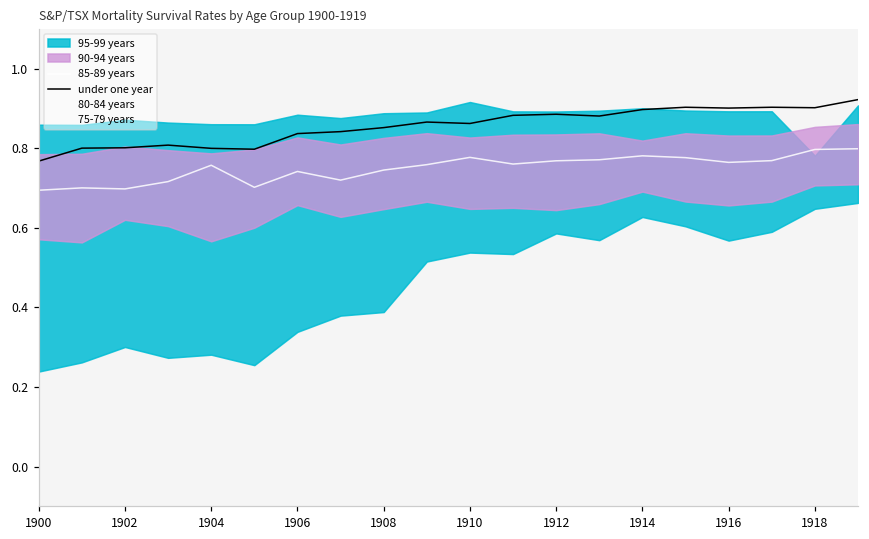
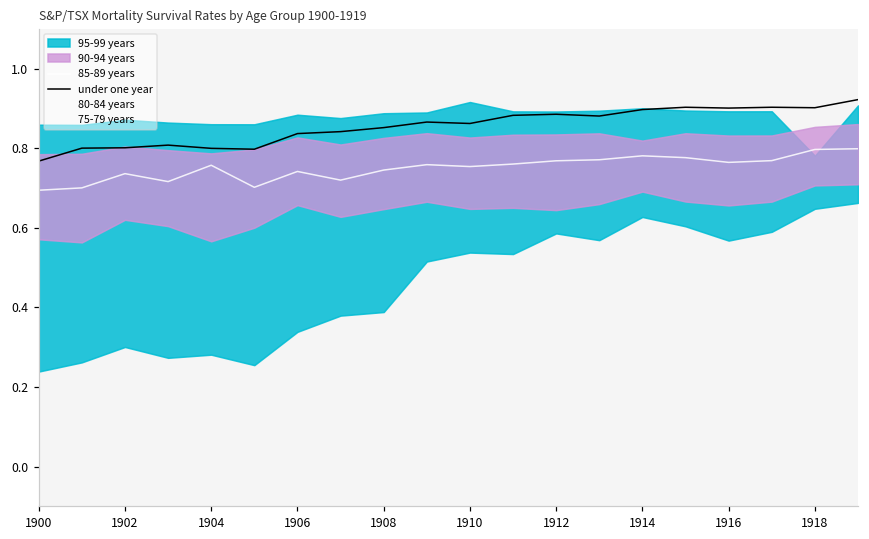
  {
    "85-89 years": {
      "1900": 0.69,
-     "1902": 0.70,
+     "1902": 0.74,
      "1904": 0.76,
      "1906": 0.74,
      "1908": 0.75,
-     "1910": 0.78,
+     "1910": 0.75,
      "1912": 0.77,
      "1914": 0.78,
      "1916": 0.76,
      "1918": 0.80
    },
    "under one year": {
      "1900": 0.77,
      "1904": 0.80,
      "1906": 0.84,
      "1908": 0.85,
      "1910": 0.86,
      "1916": 0.90,
      "1918": 0.90
    },
    "90-94 years": {
      "1900": 0.79,
      "1904": 0.79,
      "1906": 0.83,
      "1908": 0.83,
      "1910": 0.83,
      "1912": 0.83,
      "1914": 0.82,
      "1916": 0.83,
      "1918": 0.85
    },
    "95-99 years": {
      "1900": 0.86,
      "1904": 0.86,
      "1906": 0.88,
      "1908": 0.89,
      "1910": 0.92,
      "1916": 0.89,
      "1918": 0.78
    }
  }
